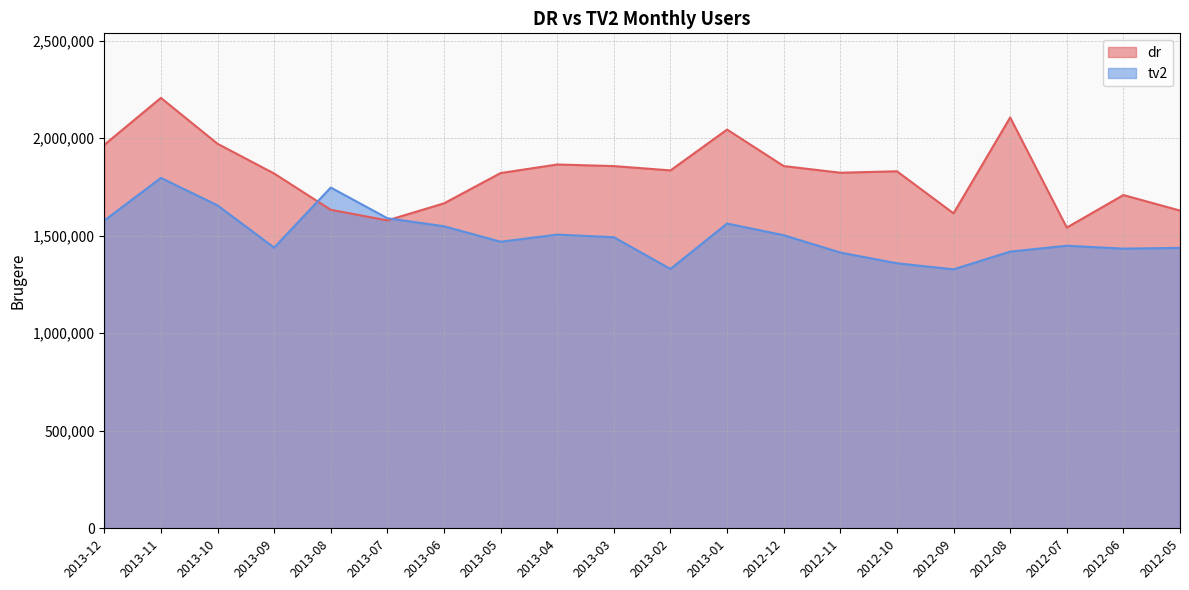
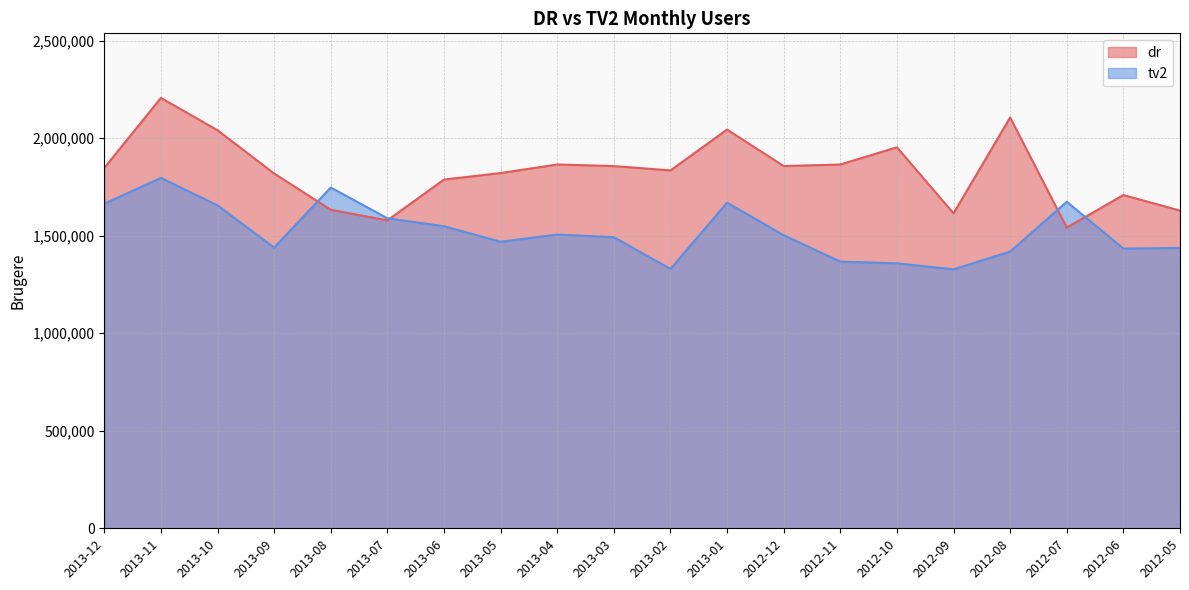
  {
    "dr": {
-     "2013-12": "1,970,000",
+     "2013-12": "1,850,000",
      "2013-11": "2,210,000",
-     "2013-10": "1,970,000",
+     "2013-10": "2,040,000",
      "2013-09": "1,820,000",
      "2013-08": "1,630,000",
-     "2013-06": "1,670,000",
+     "2013-06": "1,790,000",
      "2013-05": "1,820,000",
      "2013-04": "1,870,000",
      "2013-03": "1,860,000",
      "2013-02": "1,830,000",
      "2013-01": "2,040,000",
      "2012-12": "1,860,000",
-     "2012-11": "1,820,000",
-     "2012-10": "1,830,000",
+     "2012-11": "1,870,000",
+     "2012-10": "1,950,000",
      "2012-09": "1,610,000",
      "2012-08": "2,110,000",
      "2012-07": "1,540,000",
      "2012-06": "1,710,000",
      "2012-05": "1,630,000"
    },
    "tv2": {
-     "2013-12": "1,580,000",
+     "2013-12": "1,660,000",
      "2013-11": "1,800,000",
      "2013-10": "1,660,000",
      "2013-09": "1,440,000",
      "2013-08": "1,750,000",
      "2013-06": "1,550,000",
      "2013-05": "1,470,000",
      "2013-04": "1,510,000",
      "2013-03": "1,490,000",
      "2013-02": "1,330,000",
-     "2013-01": "1,560,000",
+     "2013-01": "1,670,000",
      "2012-12": "1,500,000",
-     "2012-11": "1,410,000",
+     "2012-11": "1,370,000",
      "2012-10": "1,360,000",
      "2012-09": "1,330,000",
      "2012-08": "1,420,000",
-     "2012-07": "1,450,000",
+     "2012-07": "1,670,000",
      "2012-06": "1,430,000",
      "2012-05": "1,440,000"
    }
  }
